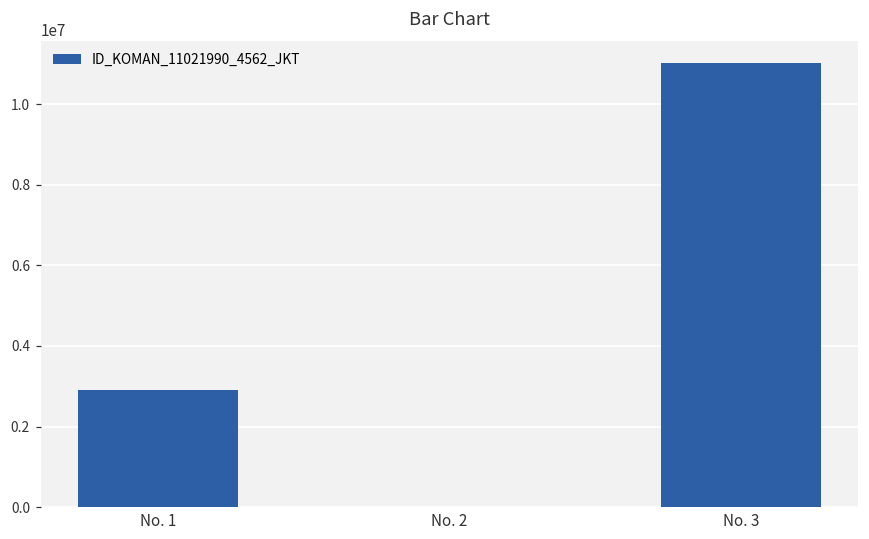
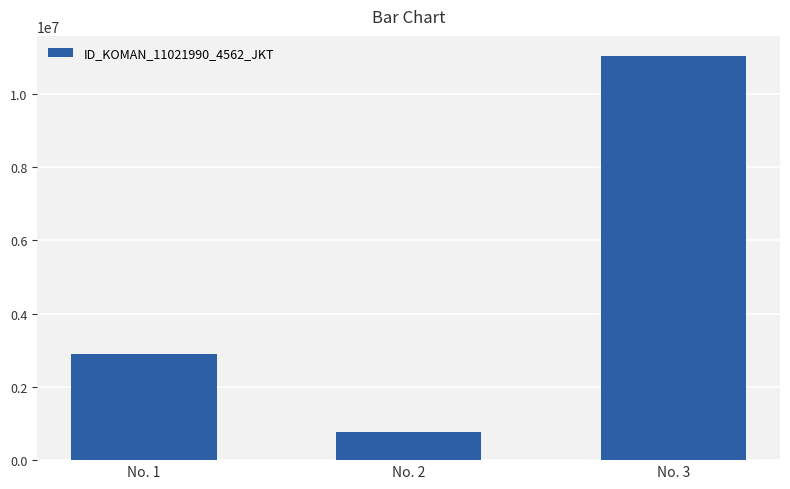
  {
    "No. 1": 2900000,
-   "No. 2": 0,
+   "No. 2": 800000,
    "No. 3": 11000000
  }
